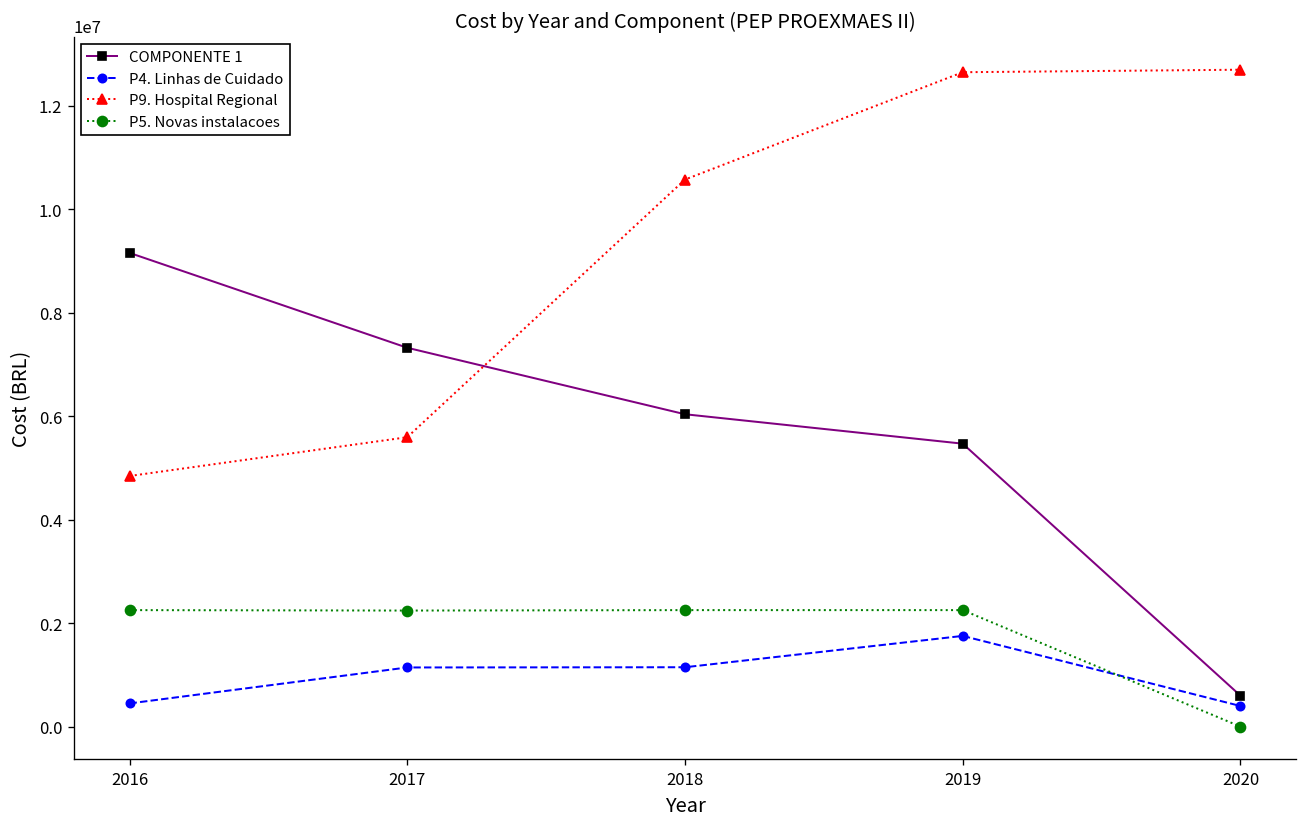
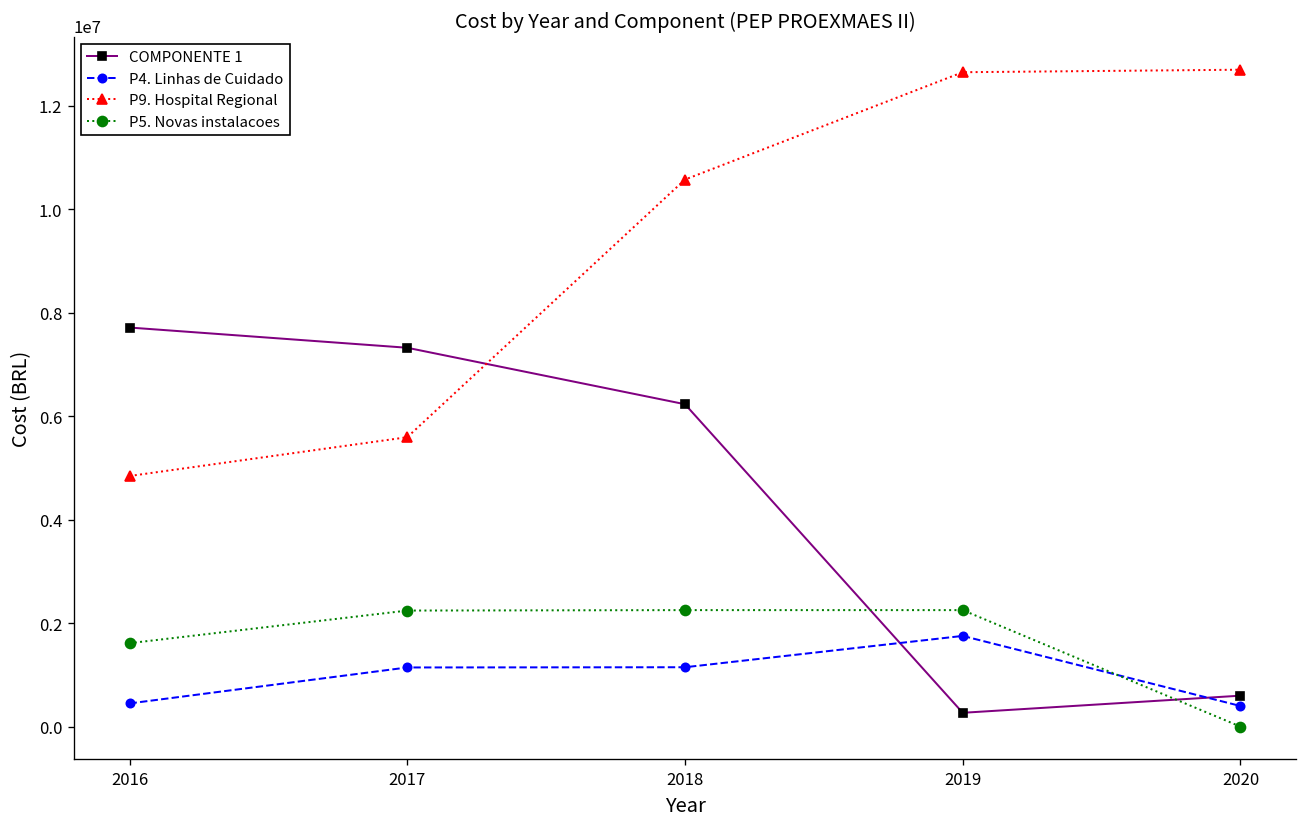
  {
    "COMPONENTE 1": {
-     "2016": 9200000,
+     "2016": 7700000,
      "2017": 7300000,
-     "2018": 6000000,
-     "2019": 5500000,
+     "2018": 6200000,
+     "2019": 300000,
      "2020": 600000
    },
    "P4. Linhas de Cuidado": {
      "2016": 400000,
      "2017": 1100000,
      "2018": 1100000,
      "2019": 1800000,
      "2020": 400000
    },
    "P9. Hospital Regional": {
      "2016": 4800000,
      "2017": 5600000,
      "2018": 10600000,
      "2019": 12700000,
      "2020": 12700000
    },
    "P5. Novas instalacoes": {
-     "2016": 2300000,
+     "2016": 1600000,
      "2017": 2200000,
      "2018": 2300000,
      "2019": 2300000,
      "2020": 0
    }
  }
